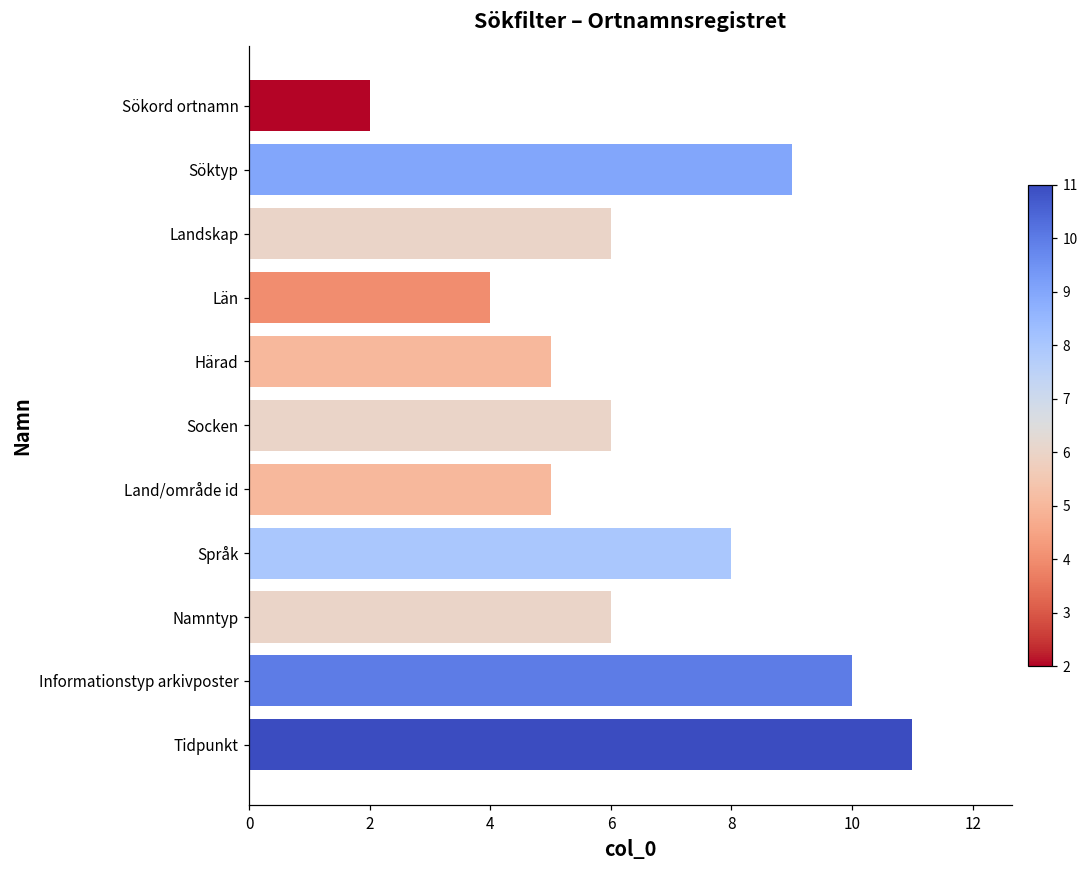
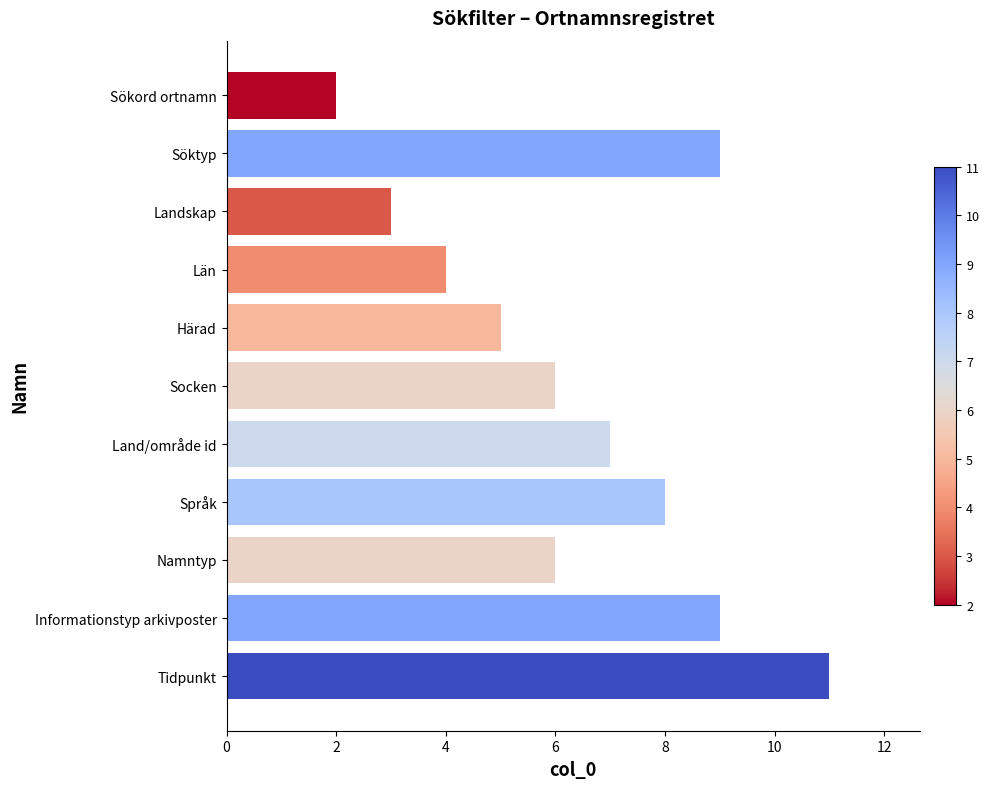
  {
    "Sökord ortnamn": 2,
    "Söktyp": 9,
-   "Landskap": 6,
+   "Landskap": 3,
    "Län": 4,
    "Härad": 5,
    "Socken": 6,
-   "Land/område id": 5,
+   "Land/område id": 7,
    "Språk": 8,
    "Namntyp": 6,
-   "Informationstyp arkivposter": 10,
+   "Informationstyp arkivposter": 9,
    "Tidpunkt": 11
  }
